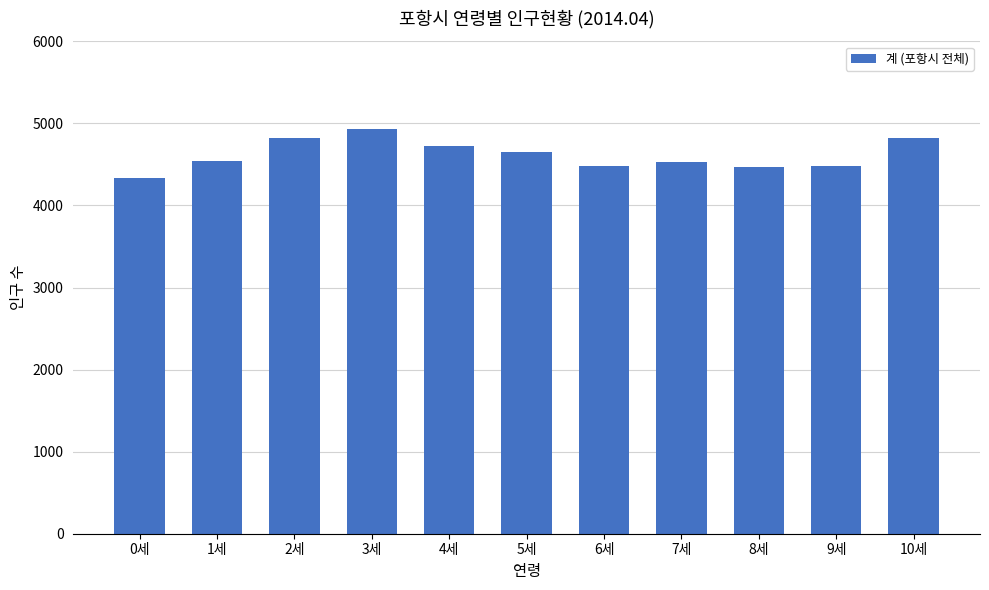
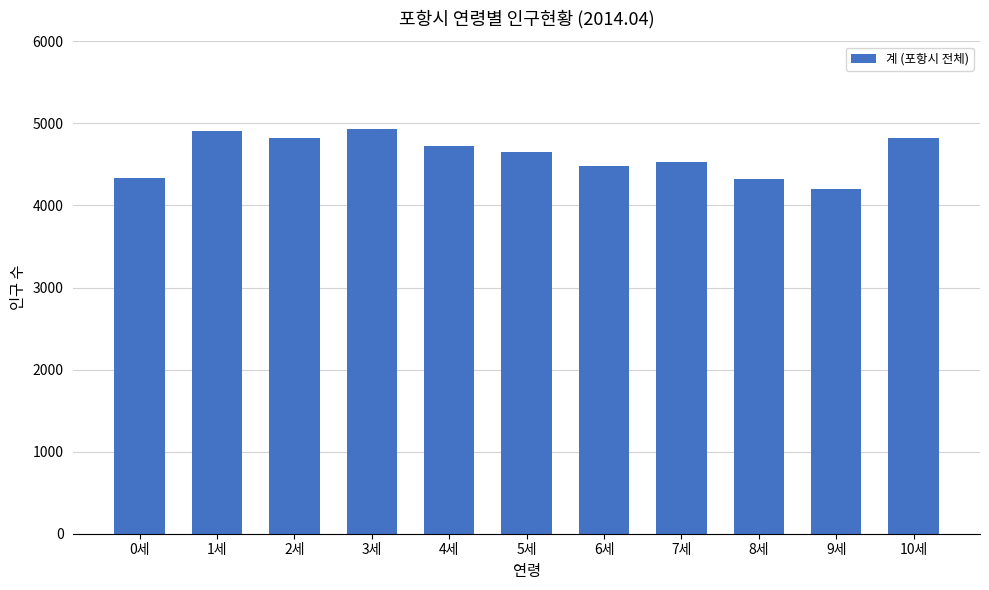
  {
    "0세": 4300,
-   "1세": 4500,
+   "1세": 4900,
    "2세": 4800,
    "3세": 4900,
    "4세": 4700,
    "5세": 4700,
    "6세": 4500,
    "7세": 4500,
-   "8세": 4500,
-   "9세": 4500,
+   "8세": 4300,
+   "9세": 4200,
    "10세": 4800
  }
